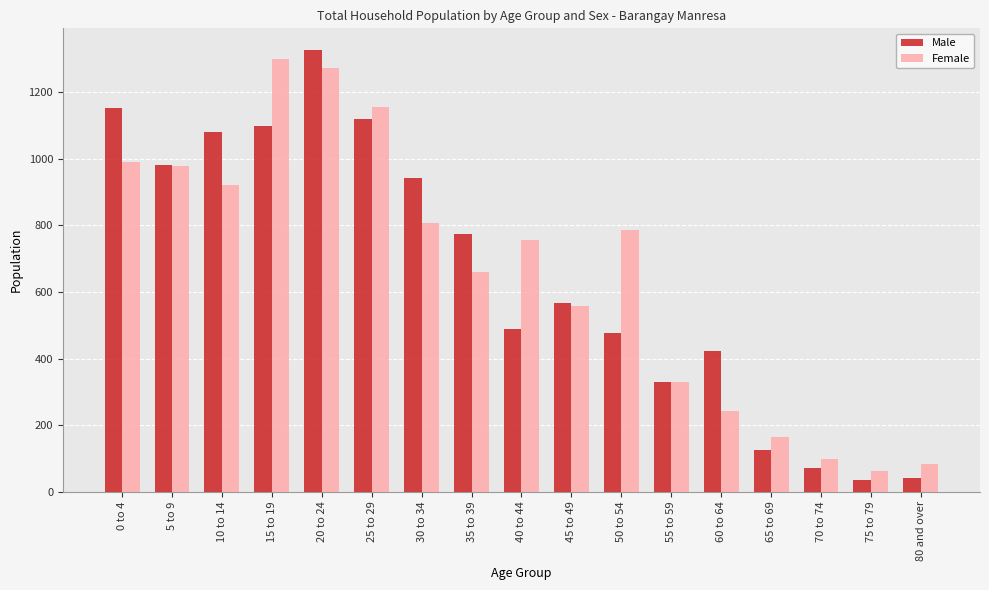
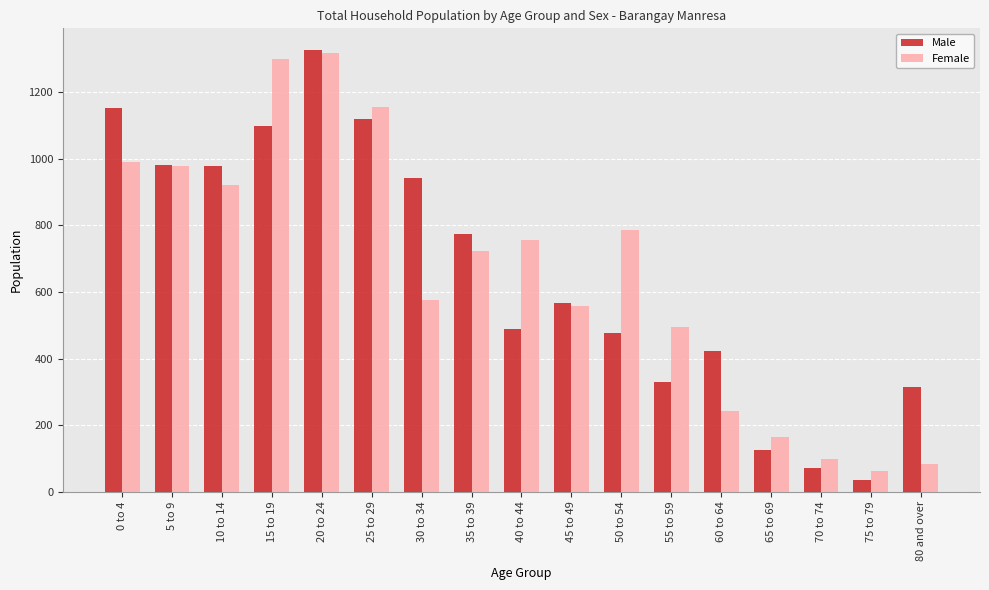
  {
    "Male": {
      "0 to 4": 1150,
      "5 to 9": 980,
-     "10 to 14": 1080,
+     "10 to 14": 980,
      "15 to 19": 1100,
      "20 to 24": 1330,
      "25 to 29": 1120,
      "30 to 34": 940,
      "35 to 39": 770,
      "40 to 44": 490,
      "45 to 49": 570,
      "50 to 54": 480,
      "55 to 59": 330,
      "60 to 64": 420,
      "65 to 69": 130,
      "70 to 74": 70,
      "75 to 79": 30,
-     "80 and over": 40
+     "80 and over": 310
    },
    "Female": {
      "0 to 4": 990,
      "5 to 9": 980,
      "10 to 14": 920,
      "15 to 19": 1300,
-     "20 to 24": 1270,
+     "20 to 24": 1320,
      "25 to 29": 1160,
-     "30 to 34": 810,
-     "35 to 39": 660,
+     "30 to 34": 580,
+     "35 to 39": 720,
      "40 to 44": 760,
      "45 to 49": 560,
      "50 to 54": 790,
-     "55 to 59": 330,
+     "55 to 59": 500,
      "60 to 64": 240,
      "65 to 69": 160,
      "70 to 74": 100,
      "75 to 79": 60,
      "80 and over": 80
    }
  }
